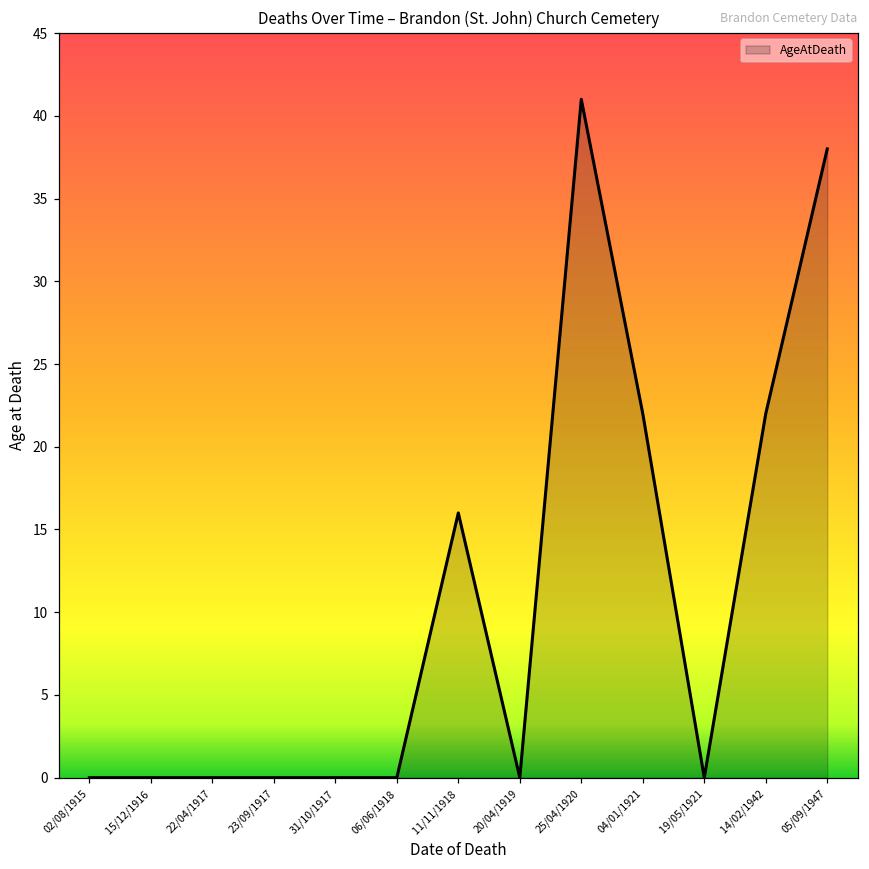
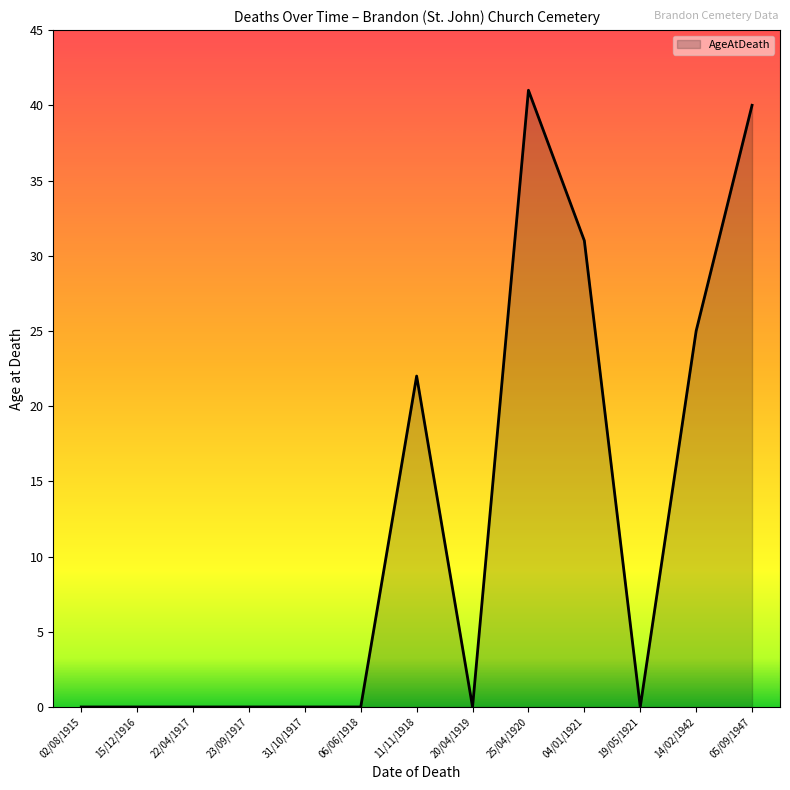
  {
    "02/08/1915": 0,
    "15/12/1916": 0,
    "22/04/1917": 0,
    "23/09/1917": 0,
    "31/10/1917": 0,
    "06/06/1918": 0,
-   "11/11/1918": 16,
+   "11/11/1918": 22,
    "20/04/1919": 0,
    "25/04/1920": 41,
-   "04/01/1921": 22,
+   "04/01/1921": 31,
    "19/05/1921": 0,
-   "14/02/1942": 22,
-   "05/09/1947": 38
+   "14/02/1942": 25,
+   "05/09/1947": 40
  }
